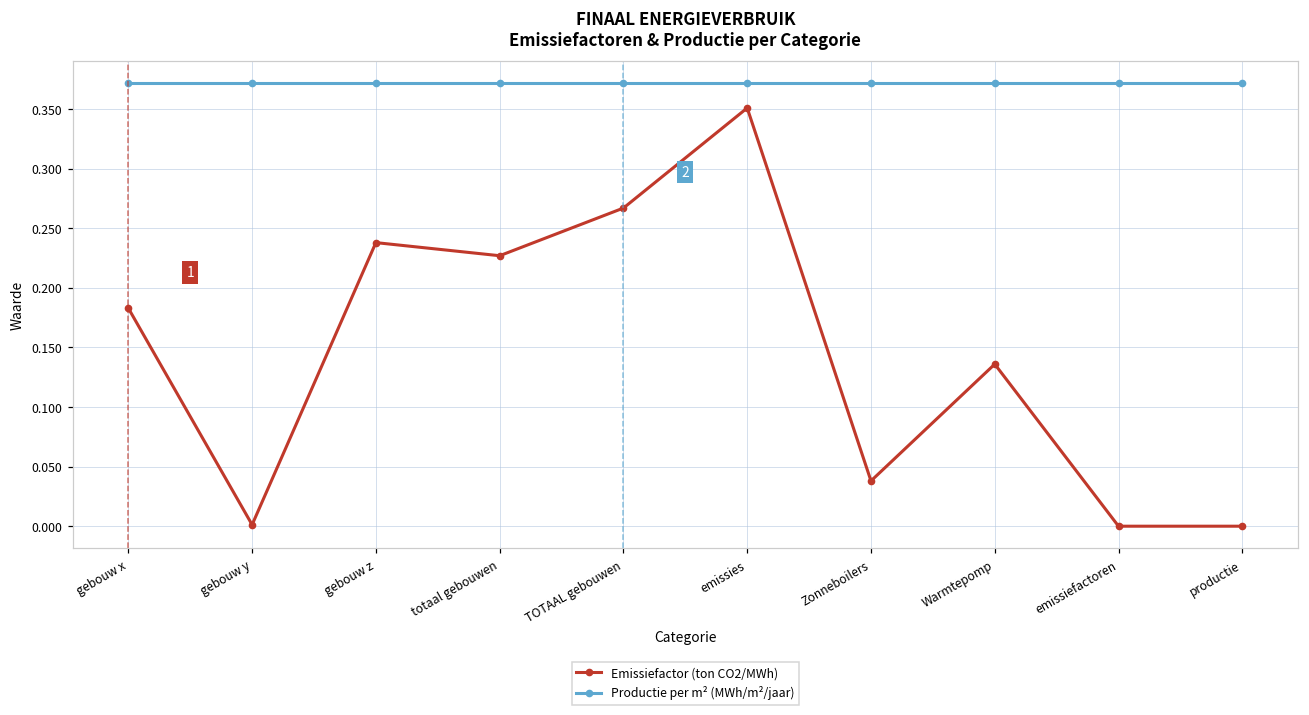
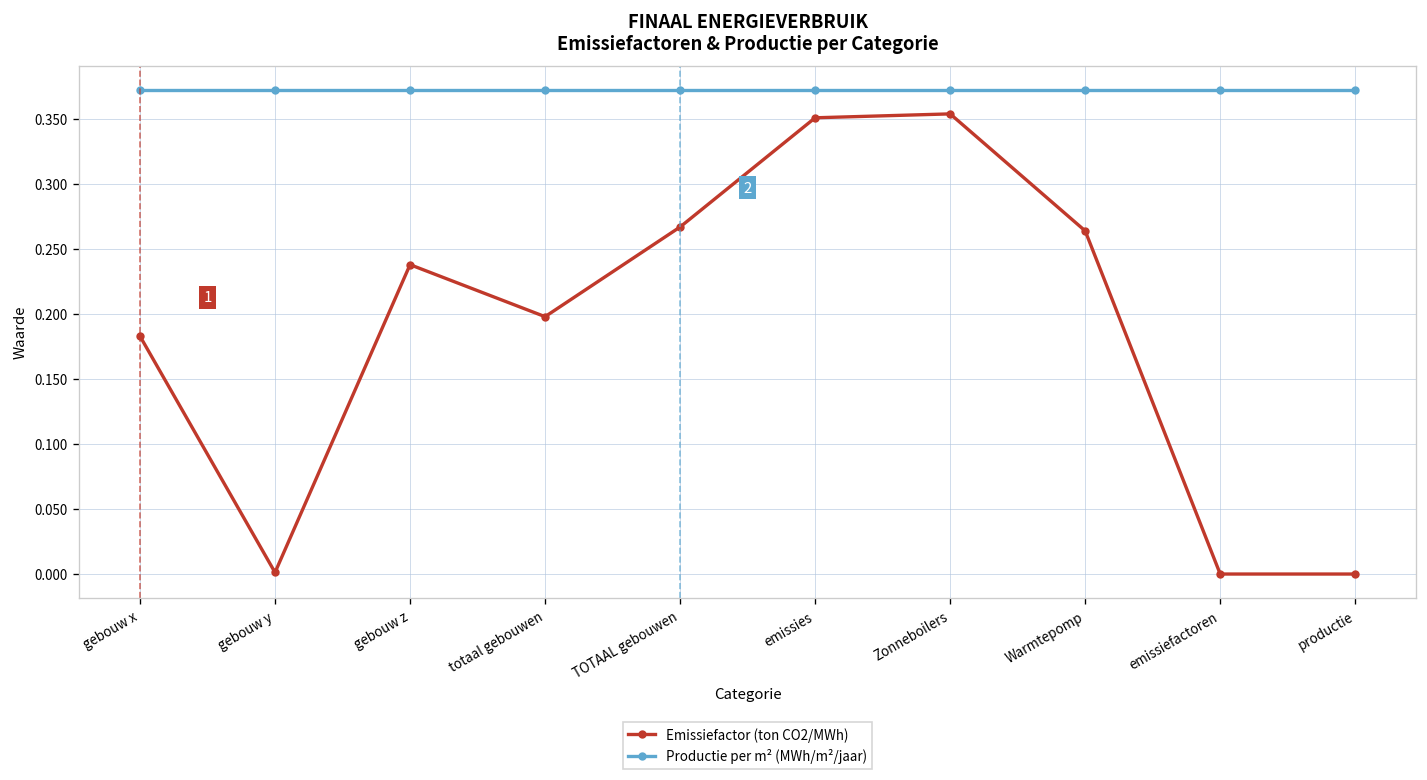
  {
    "Emissiefactor (ton CO2/MWh)": {
      "gebouw x": 0.183,
      "gebouw y": 0.001,
      "gebouw z": 0.238,
-     "totaal gebouwen": 0.227,
+     "totaal gebouwen": 0.198,
      "TOTAAL gebouwen": 0.267,
      "emissies": 0.351,
-     "Zonneboilers": 0.038,
-     "Warmtepomp": 0.136,
+     "Zonneboilers": 0.354,
+     "Warmtepomp": 0.264,
      "emissiefactoren": 0.000,
      "productie": 0.000
    },
    "Productie per m² (MWh/m²/jaar)": {
      "gebouw x": 0.372,
      "gebouw y": 0.372,
      "gebouw z": 0.372,
      "totaal gebouwen": 0.372,
      "TOTAAL gebouwen": 0.372,
      "emissies": 0.372,
      "Zonneboilers": 0.372,
      "Warmtepomp": 0.372,
      "emissiefactoren": 0.372,
      "productie": 0.372
    }
  }
